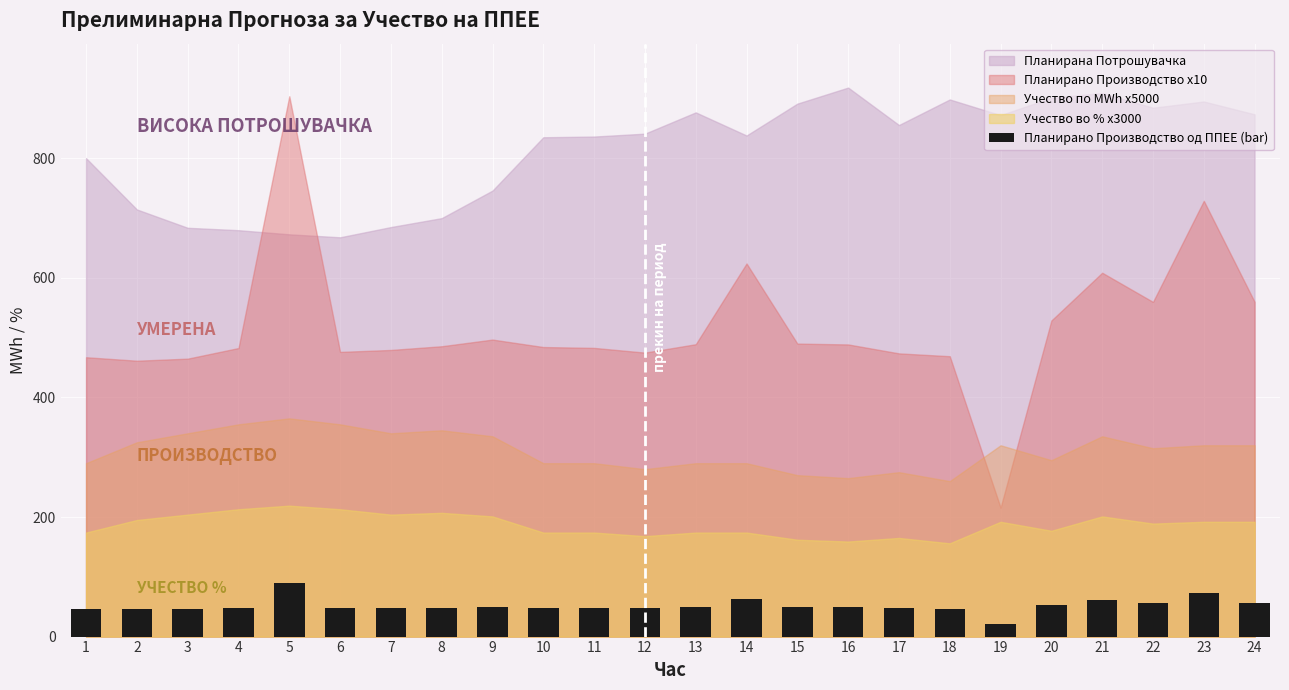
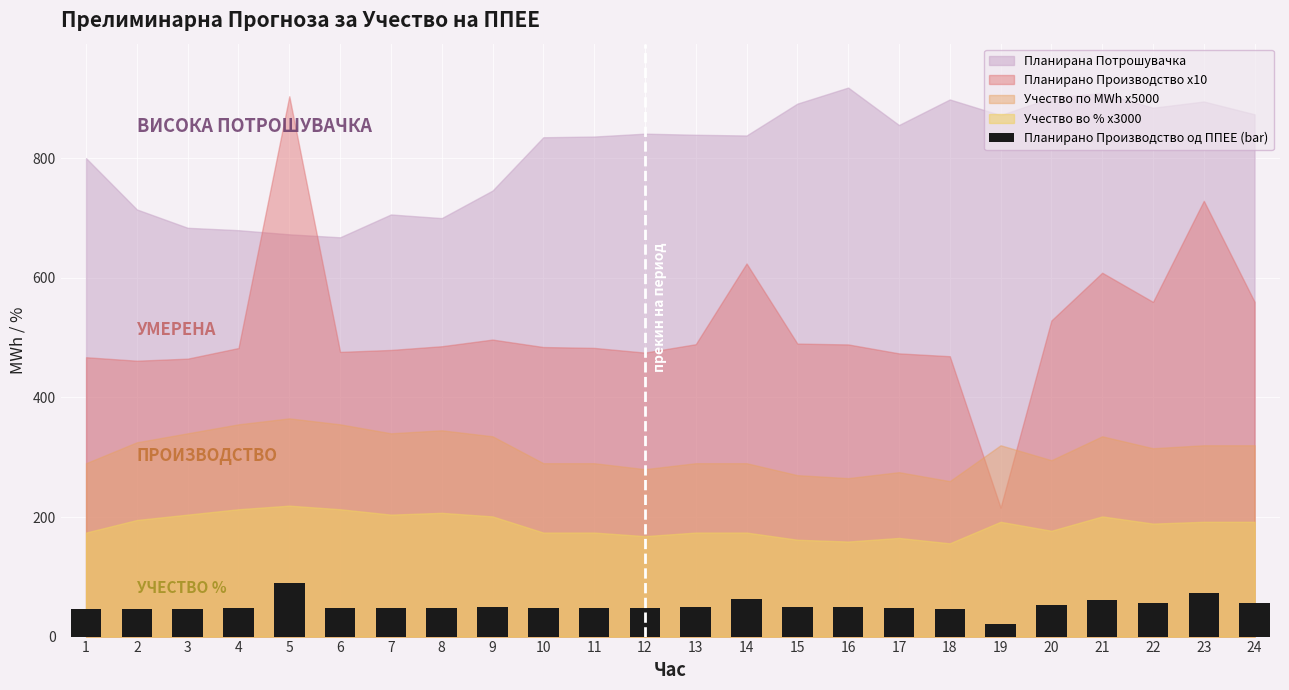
  {
    "Планирано Производство од ППЕЕ (bar)": {
      "1": 50,
      "2": 50,
      "3": 50,
      "4": 50,
      "5": 90,
      "6": 50,
      "7": 50,
      "8": 50,
      "9": 50,
      "10": 50,
      "11": 50,
      "12": 50,
      "13": 50,
      "14": 60,
      "15": 50,
      "16": 50,
      "17": 50,
      "18": 50,
      "19": 20,
      "20": 50,
      "21": 60,
      "22": 60,
      "23": 70,
      "24": 60
    },
    "Планирана Потрошувачка": {
      "1": 800,
      "2": 710,
      "3": 680,
      "4": 680,
      "5": 670,
      "6": 670,
-     "7": 680,
+     "7": 710,
      "8": 700,
      "9": 750,
      "10": 840,
      "11": 840,
      "12": 840,
-     "13": 880,
+     "13": 840,
      "14": 840,
      "15": 890,
      "16": 920,
      "17": 860,
      "18": 900
    }
  }
